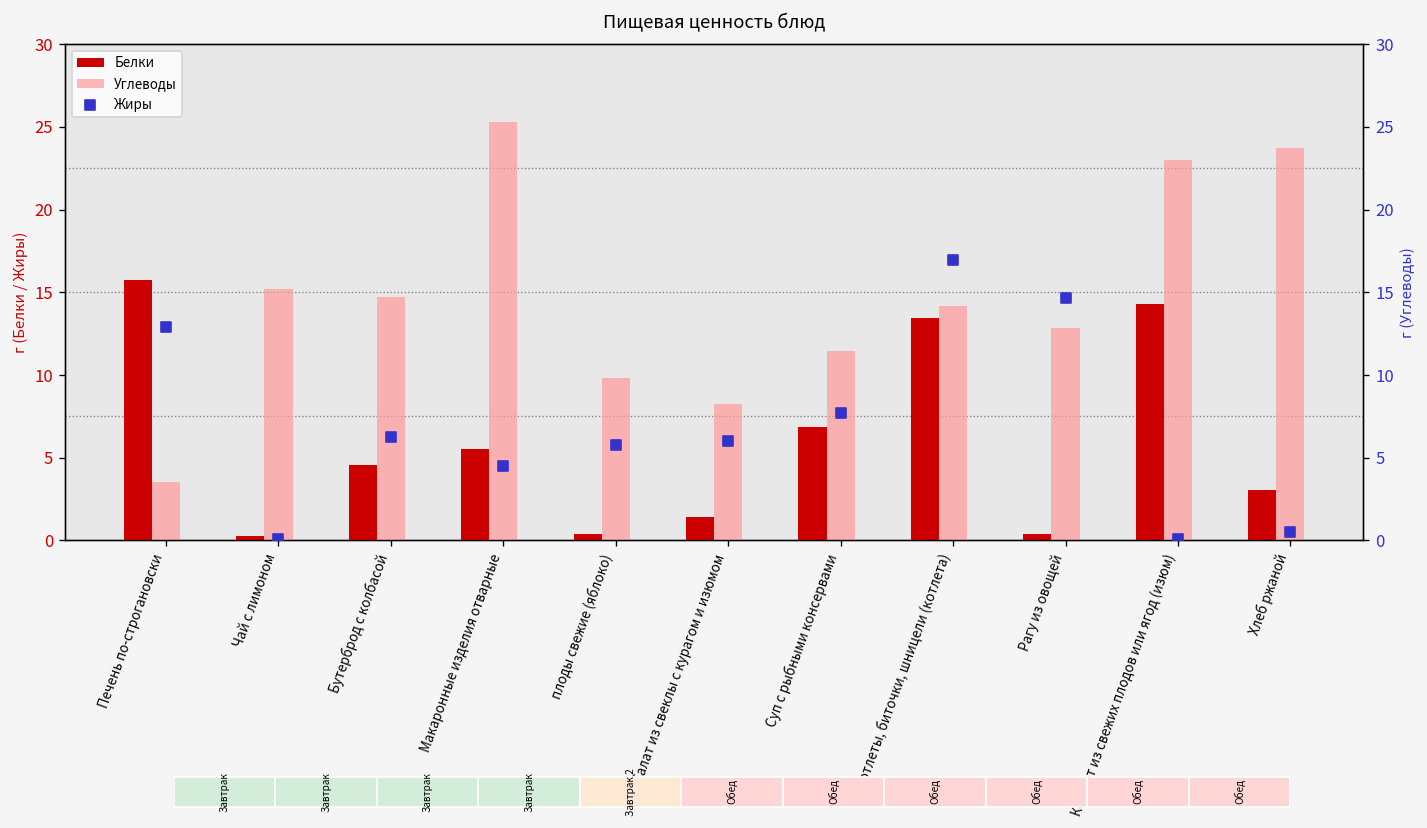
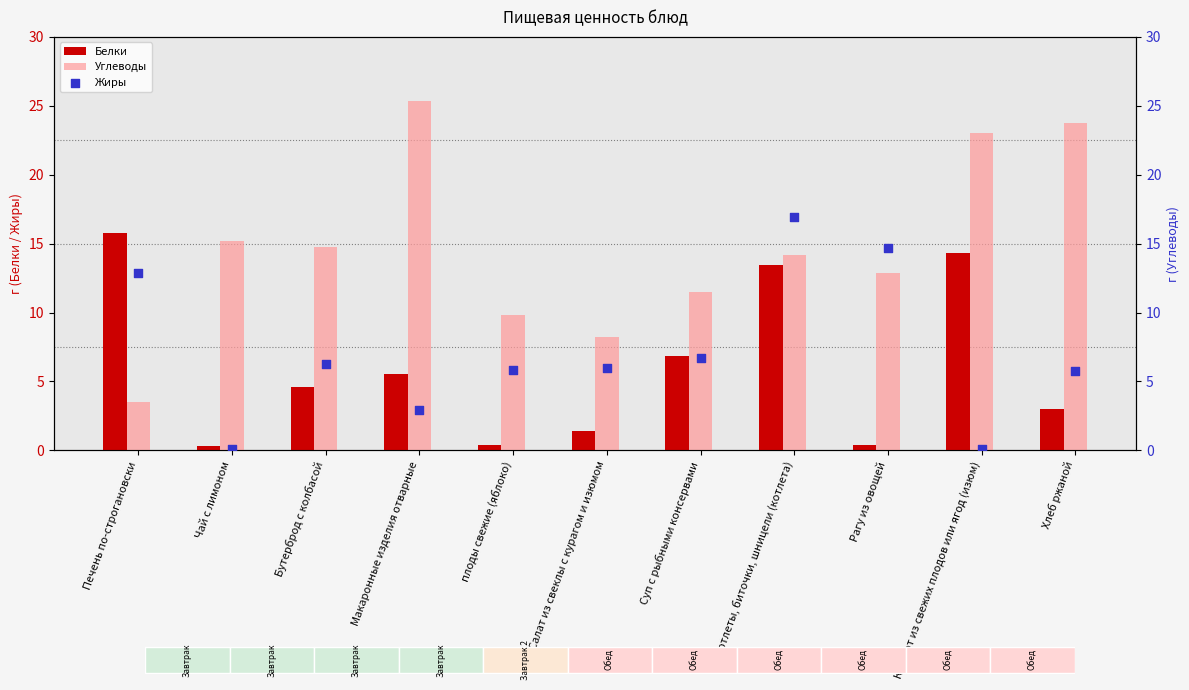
  {
    "Пищевая ценность блюд": {
      "Белки": {
        "Печень по-строгановски": 15.8,
        "Чай с лимоном": 0.3,
        "Бутерброд с колбасой": 4.6,
        "Макаронные изделия отварные": 5.5,
        "плоды свежие (яблоко)": 0.4,
        "Салат из свеклы с курагом и изюмом": 1.4,
        "Суп с рыбными консервами": 6.9,
        "Котлеты, биточки, шницели (котлета)": 13.5,
        "Рагу из овощей": 0.4,
        "Компот из свежих плодов или ягод (изюм)": 14.3,
        "Хлеб ржаной": 3.0
      },
      "Углеводы": {
        "Печень по-строгановски": 3.5,
        "Чай с лимоном": 15.2,
        "Бутерброд с колбасой": 14.7,
        "Макаронные изделия отварные": 25.3,
        "плоды свежие (яблоко)": 9.8,
        "Салат из свеклы с курагом и изюмом": 8.3,
        "Суп с рыбными консервами": 11.5,
        "Котлеты, биточки, шницели (котлета)": 14.2,
        "Рагу из овощей": 12.9,
        "Компот из свежих плодов или ягод (изюм)": 23.0,
        "Хлеб ржаной": 23.7
      },
      "Жиры": {
-       "Макаронные изделия отварные": 4.5,
-       "Суп с рыбными консервами": 7.7,
-       "Хлеб ржаной": 0.5
+       "Макаронные изделия отварные": 2.9,
+       "Суп с рыбными консервами": 6.7,
+       "Хлеб ржаной": 5.8
      }
    }
  }
